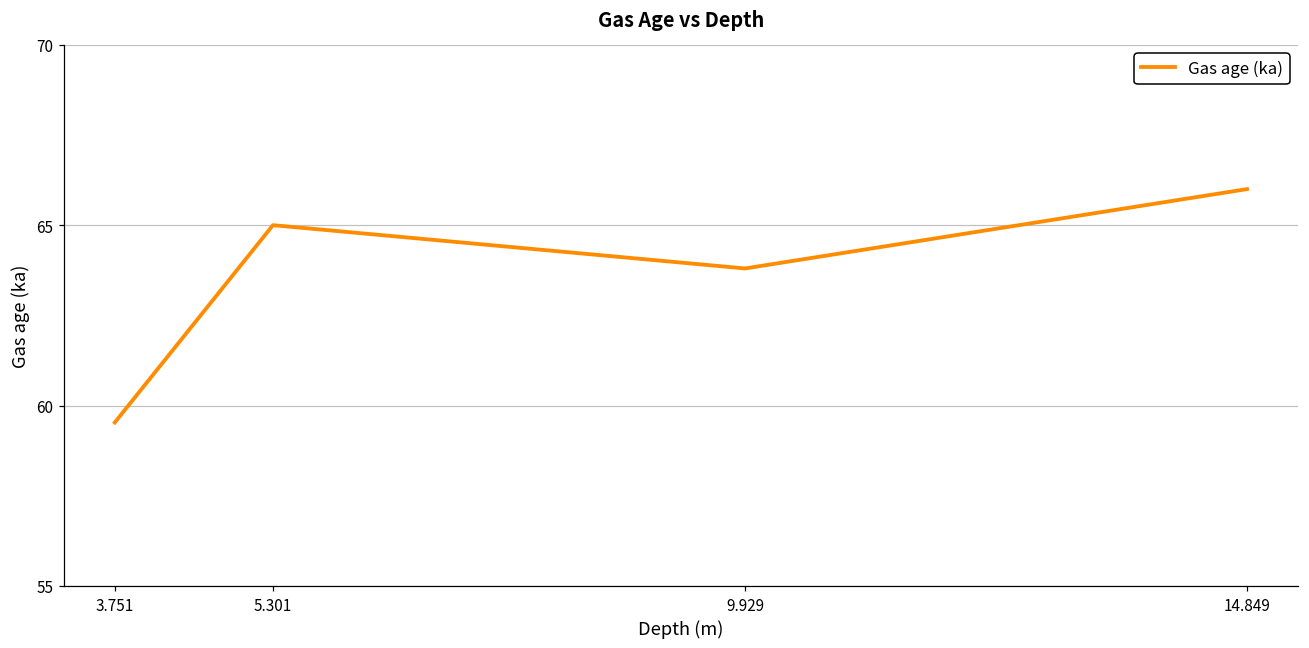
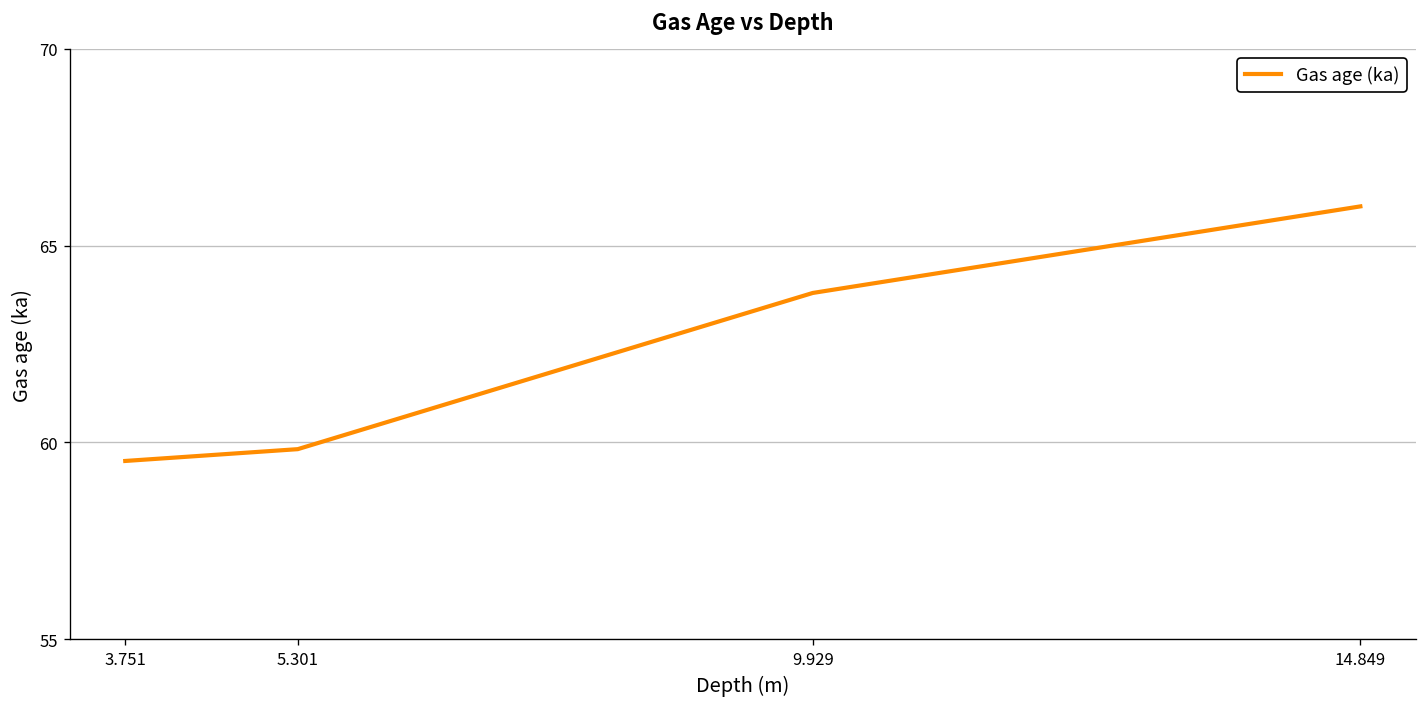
  {
    "3.751": 59.5,
-   "5.301": 65.0,
+   "5.301": 59.8,
    "9.929": 63.8,
    "14.849": 66.0
  }
